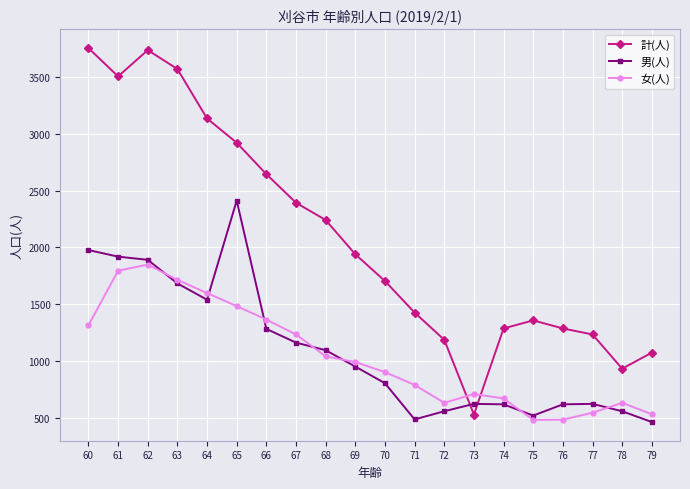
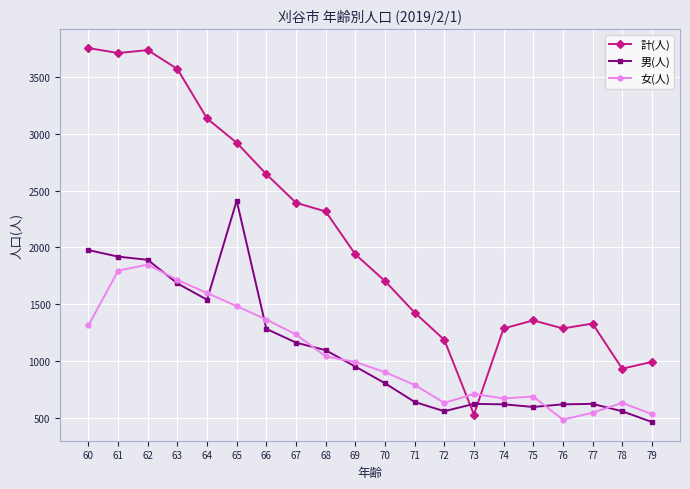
  {
    "計(人)": {
      "60": 3760,
-     "61": 3510,
+     "61": 3710,
      "62": 3740,
      "63": 3570,
      "64": 3140,
      "65": 2920,
      "66": 2650,
      "67": 2390,
-     "68": 2240,
+     "68": 2320,
      "69": 1940,
      "70": 1700,
      "71": 1430,
      "72": 1190,
      "73": 530,
      "74": 1290,
      "75": 1360,
      "76": 1290,
-     "77": 1230,
+     "77": 1330,
      "78": 930,
-     "79": 1070
+     "79": 990
    },
    "男(人)": {
      "60": 1980,
      "61": 1920,
      "62": 1890,
      "63": 1680,
      "64": 1540,
      "65": 2410,
      "66": 1280,
      "67": 1160,
      "68": 1090,
      "69": 950,
      "70": 800,
-     "71": 480,
+     "71": 640,
      "72": 560,
      "73": 620,
      "74": 620,
-     "75": 520,
+     "75": 590,
      "76": 620,
      "77": 620,
      "78": 560,
      "79": 460
    },
    "女(人)": {
      "60": 1310,
      "61": 1800,
      "62": 1850,
      "63": 1710,
      "64": 1600,
      "65": 1480,
      "66": 1360,
      "67": 1230,
      "68": 1040,
      "69": 990,
      "70": 900,
      "71": 790,
      "72": 630,
      "73": 710,
      "74": 670,
-     "75": 480,
+     "75": 690,
      "76": 480,
      "77": 540,
      "78": 630,
      "79": 530
    }
  }
